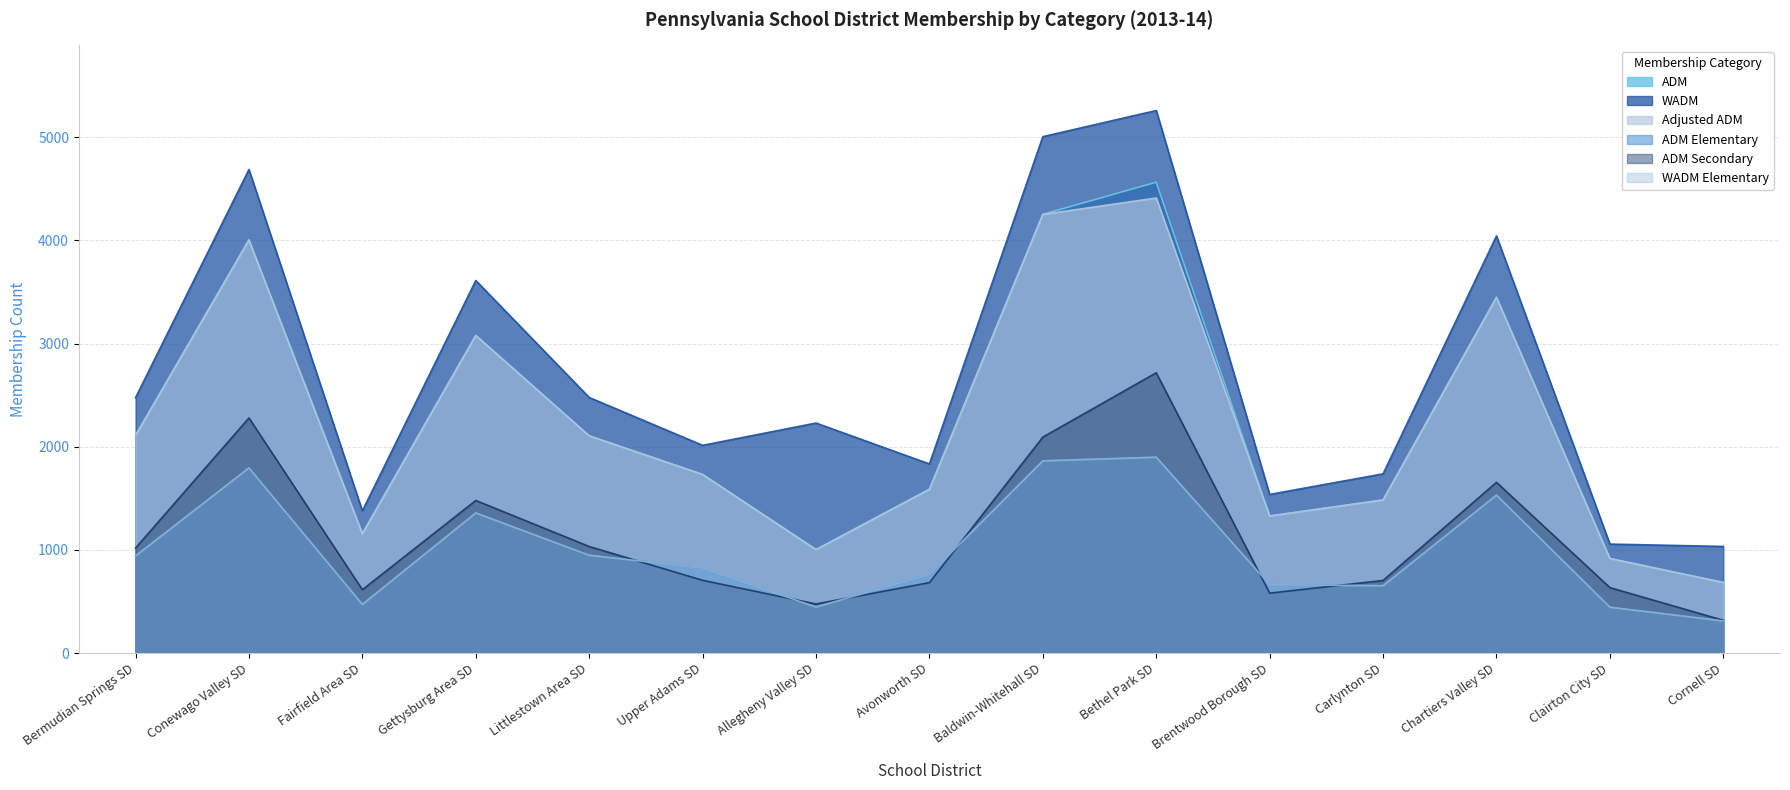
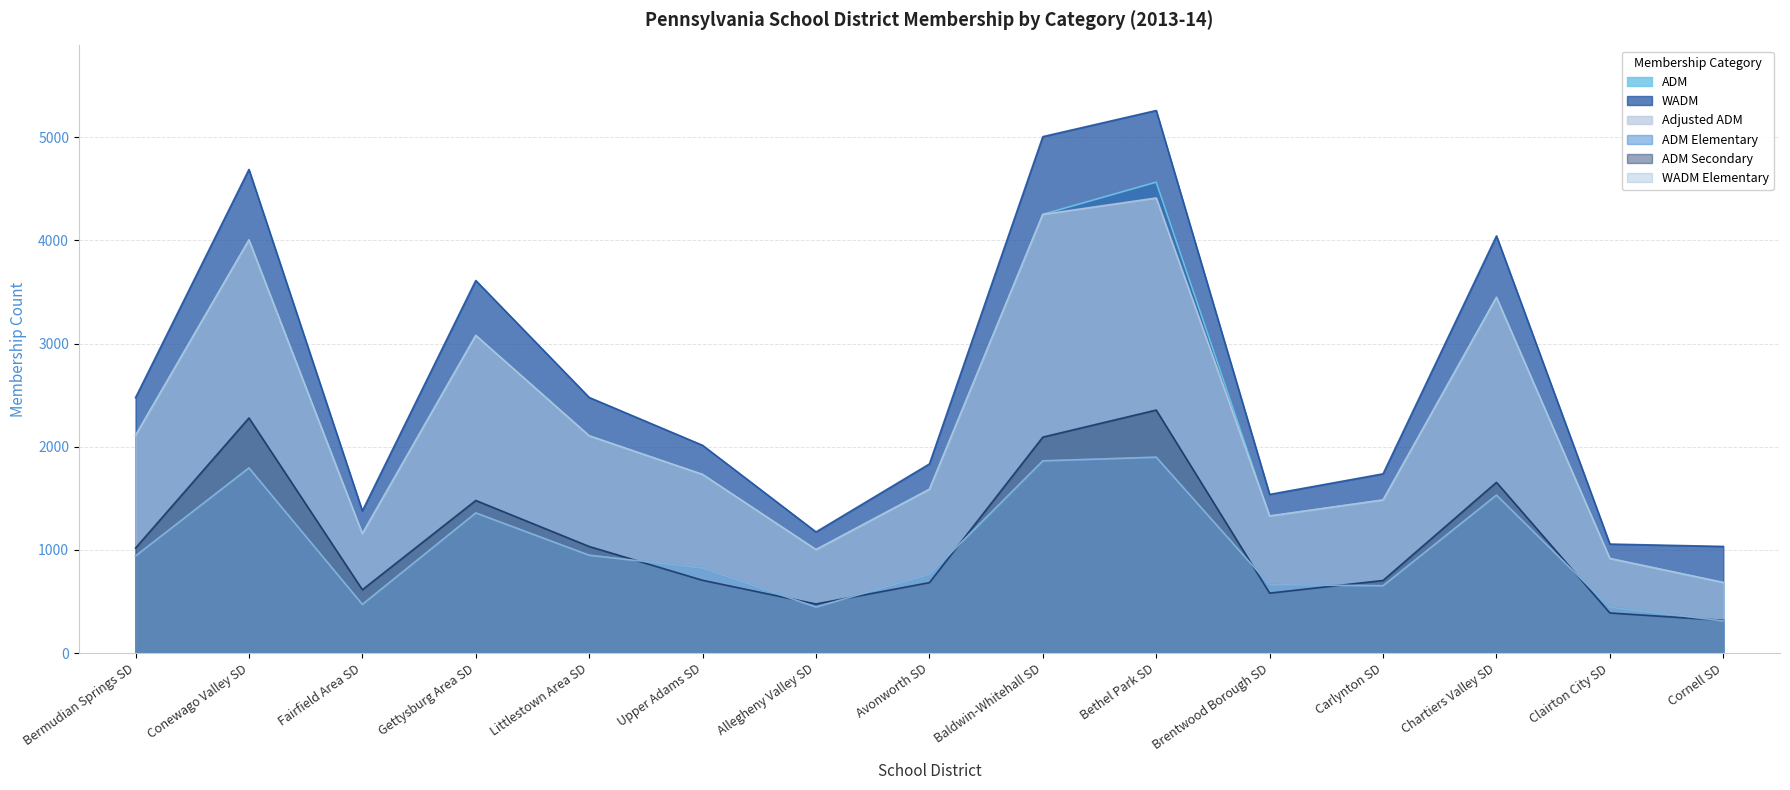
  {
    "WADM": {
      "Bermudian Springs SD": 2480,
      "Conewago Valley SD": 4690,
      "Fairfield Area SD": 1380,
      "Gettysburg Area SD": 3610,
      "Littlestown Area SD": 2480,
      "Upper Adams SD": 2010,
-     "Allegheny Valley SD": 2230,
+     "Allegheny Valley SD": 1170,
      "Avonworth SD": 1830,
      "Baldwin-Whitehall SD": 5010,
      "Bethel Park SD": 5260,
      "Brentwood Borough SD": 1540,
      "Carlynton SD": 1740,
      "Chartiers Valley SD": 4040,
      "Clairton City SD": 1060,
      "Cornell SD": 1030
    },
    "ADM Secondary": {
      "Bermudian Springs SD": 1020,
      "Conewago Valley SD": 2280,
      "Fairfield Area SD": 610,
      "Gettysburg Area SD": 1480,
      "Littlestown Area SD": 1030,
      "Upper Adams SD": 710,
      "Allegheny Valley SD": 480,
      "Avonworth SD": 680,
      "Baldwin-Whitehall SD": 2090,
-     "Bethel Park SD": 2720,
+     "Bethel Park SD": 2360,
      "Brentwood Borough SD": 580,
      "Carlynton SD": 700,
      "Chartiers Valley SD": 1650,
-     "Clairton City SD": 630
+     "Clairton City SD": 390
    }
  }
